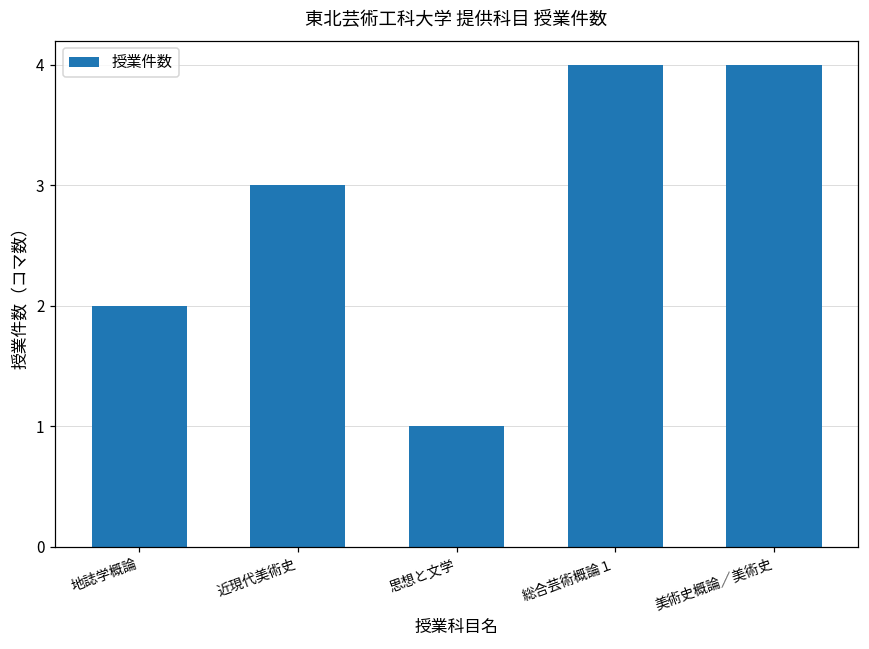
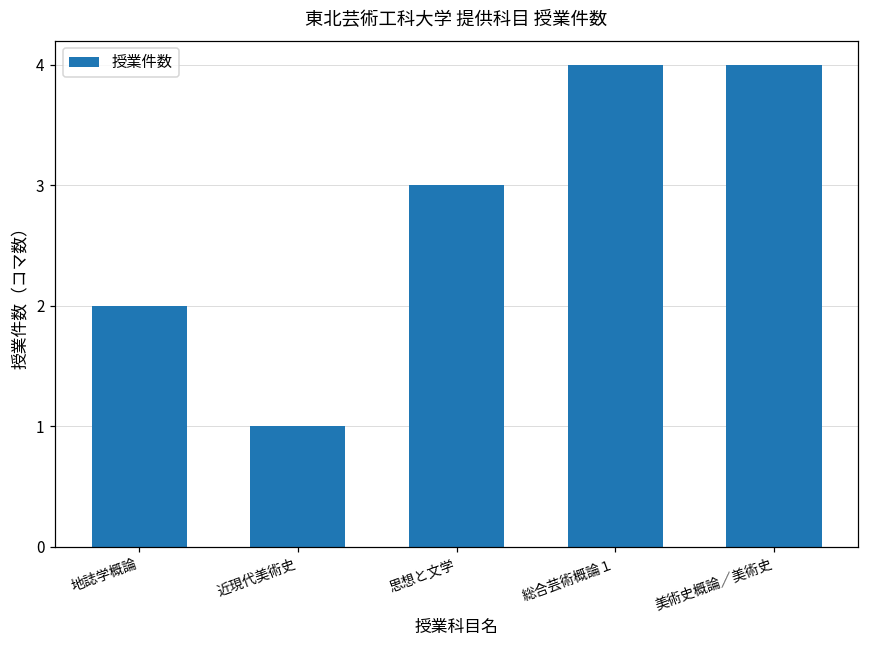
  {
    "地誌学概論": 2,
-   "近現代美術史": 3,
-   "思想と文学": 1,
+   "近現代美術史": 1,
+   "思想と文学": 3,
    "総合芸術概論１": 4,
    "美術史概論／美術史": 4
  }
